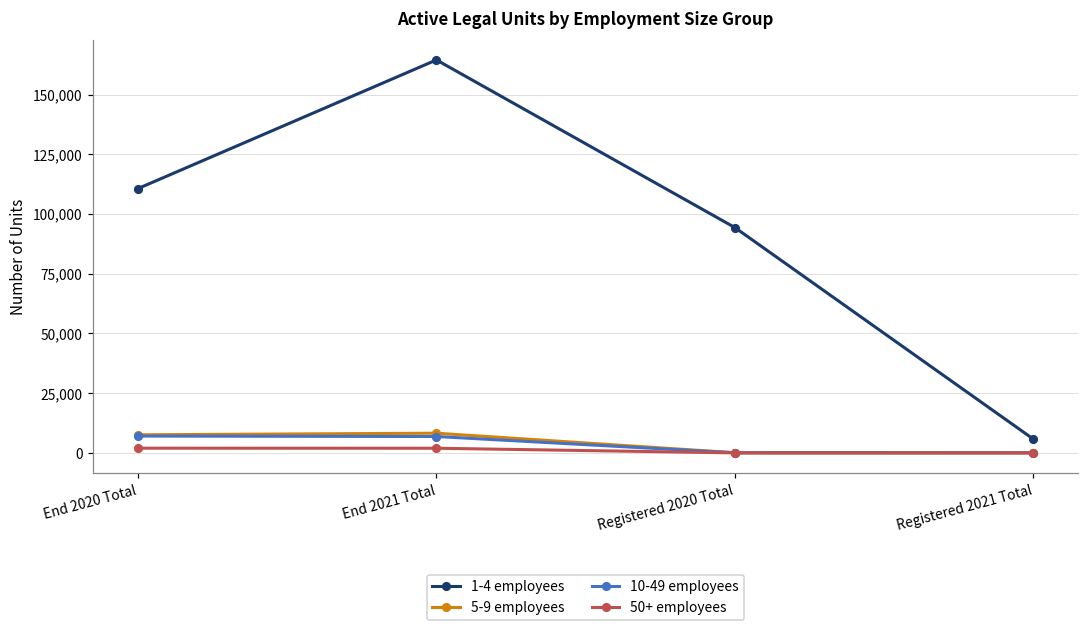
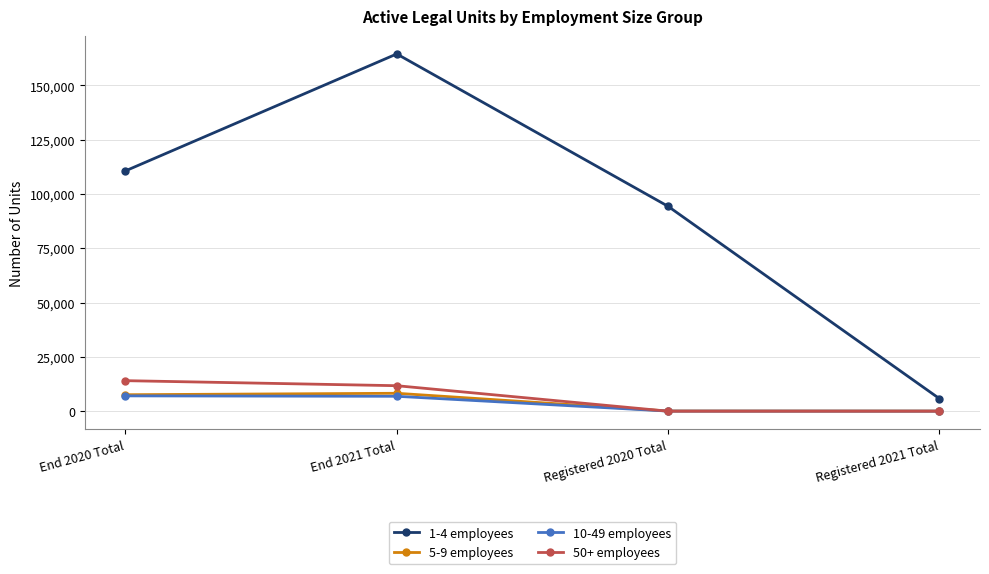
  {
    "1-4 employees": {
      "End 2020 Total": "111,000",
      "End 2021 Total": "164,000",
      "Registered 2020 Total": "94,000",
      "Registered 2021 Total": "6,000"
    },
    "5-9 employees": {
      "End 2021 Total": "8,000"
    },
    "10-49 employees": {
      "End 2021 Total": "7,000"
    },
    "50+ employees": {
-     "End 2020 Total": "2,000",
-     "End 2021 Total": "2,000"
+     "End 2020 Total": "14,000",
+     "End 2021 Total": "12,000"
    }
  }
